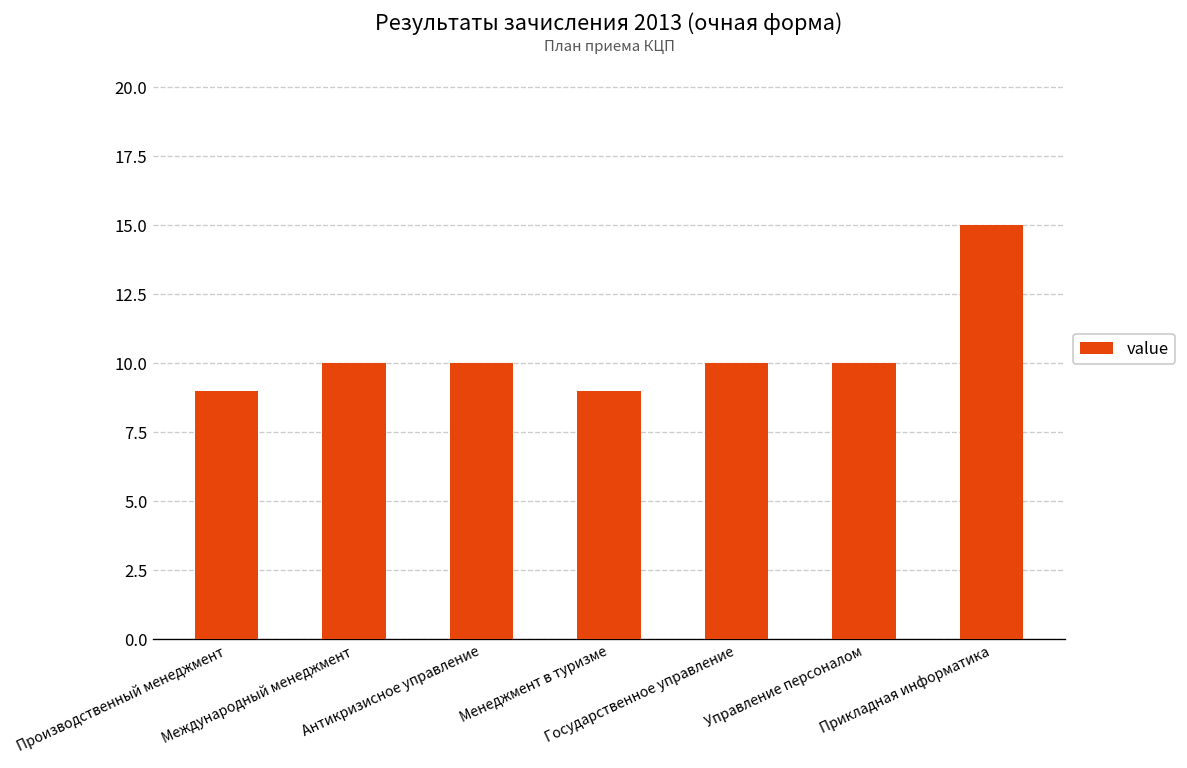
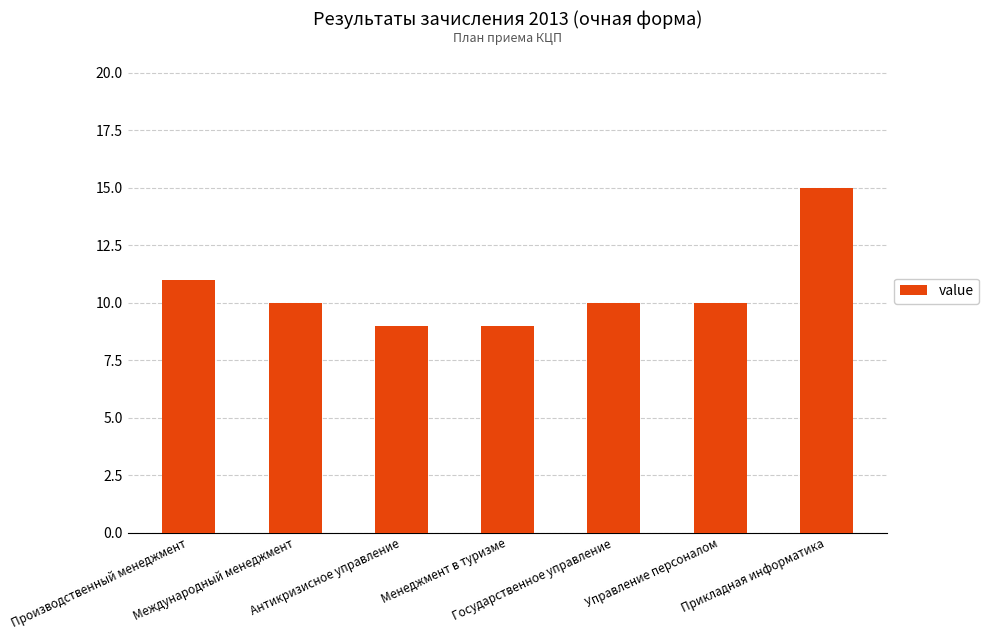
  {
-   "Производственный менеджмент": 9,
+   "Производственный менеджмент": 11,
    "Международный менеджмент": 10,
-   "Антикризисное управление": 10,
+   "Антикризисное управление": 9,
    "Менеджмент в туризме": 9,
    "Государственное управление": 10,
    "Управление персоналом": 10,
    "Прикладная информатика": 15
  }
